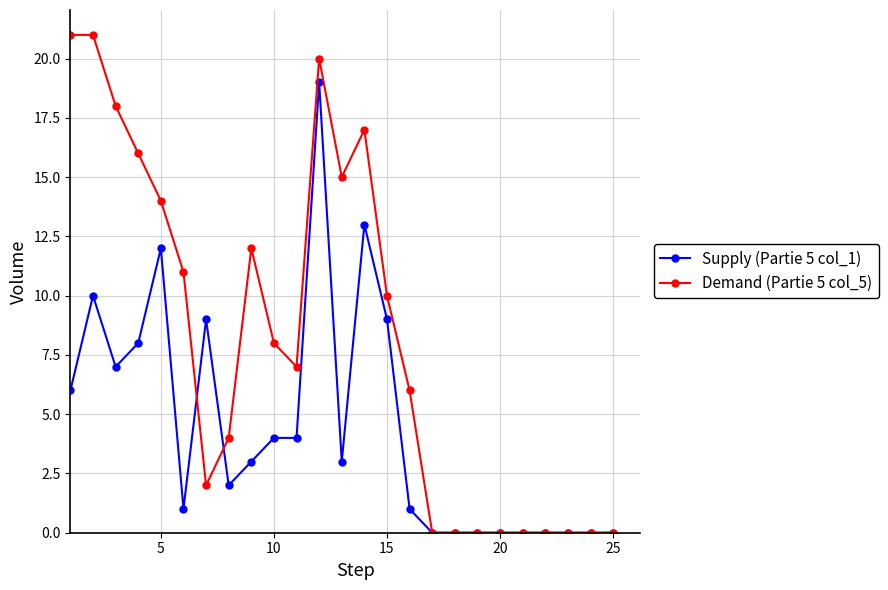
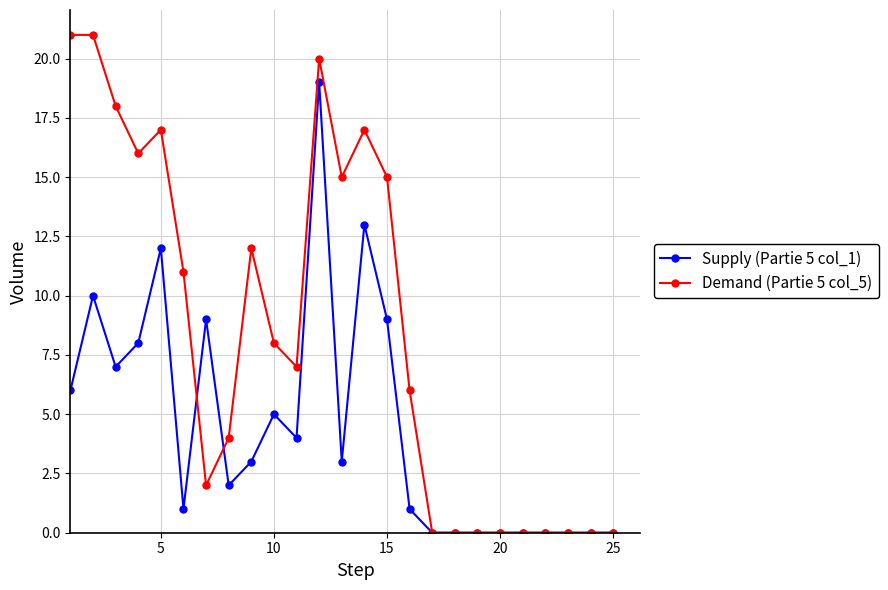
  {
    "Supply (Partie 5 col_1)": {
      "5": 12,
-     "10": 4,
+     "10": 5,
      "15": 9
    },
    "Demand (Partie 5 col_5)": {
-     "5": 14,
+     "5": 17,
      "10": 8,
-     "15": 10
+     "15": 15
    }
  }
